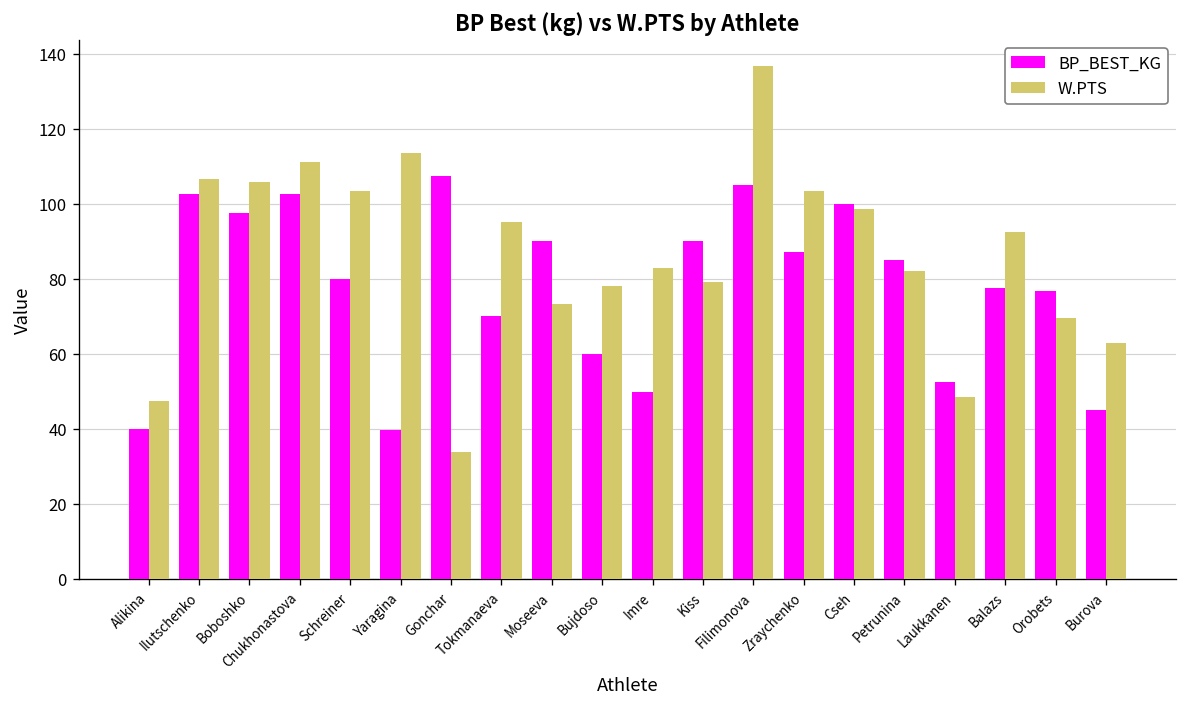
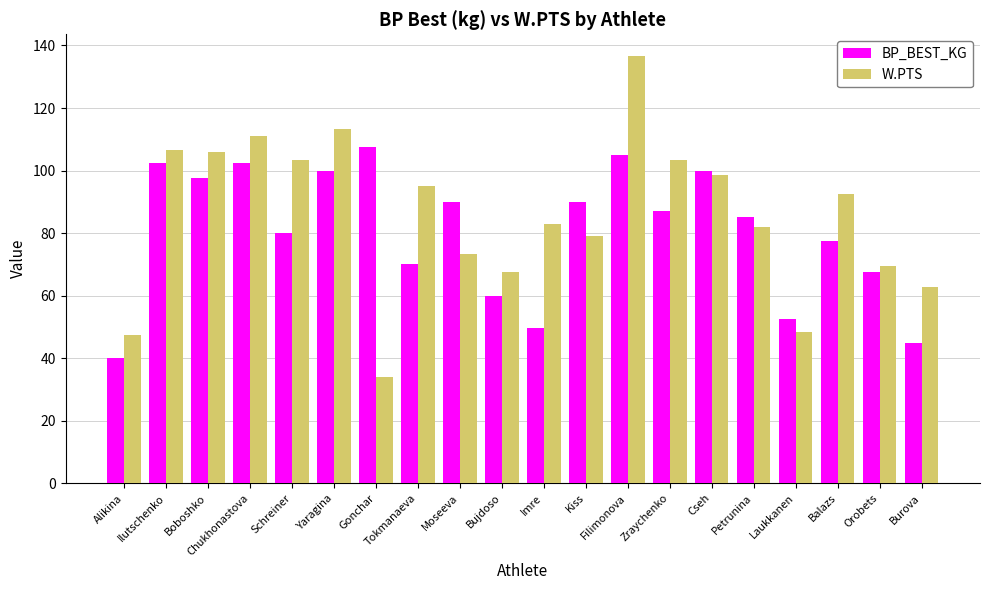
  {
    "BP_BEST_KG": {
      "Alikina": 40,
      "Ilutschenko": 103,
      "Boboshko": 98,
      "Chukhonastova": 103,
      "Schreiner": 80,
-     "Yaragina": 40,
+     "Yaragina": 100,
      "Gonchar": 108,
      "Tokmanaeva": 70,
      "Moseeva": 90,
      "Bujdoso": 60,
      "Imre": 50,
      "Kiss": 90,
      "Filimonova": 105,
      "Zraychenko": 87,
      "Cseh": 100,
      "Petrunina": 85,
      "Laukkanen": 53,
      "Balazs": 78,
-     "Orobets": 77,
+     "Orobets": 68,
      "Burova": 45
    },
    "W.PTS": {
      "Alikina": 48,
      "Ilutschenko": 107,
      "Boboshko": 106,
      "Chukhonastova": 111,
      "Schreiner": 103,
      "Yaragina": 113,
      "Gonchar": 34,
      "Tokmanaeva": 95,
      "Moseeva": 73,
-     "Bujdoso": 78,
+     "Bujdoso": 67,
      "Imre": 83,
      "Kiss": 79,
      "Filimonova": 137,
      "Zraychenko": 103,
      "Cseh": 99,
      "Petrunina": 82,
      "Laukkanen": 48,
      "Balazs": 92,
      "Orobets": 69,
      "Burova": 63
    }
  }
